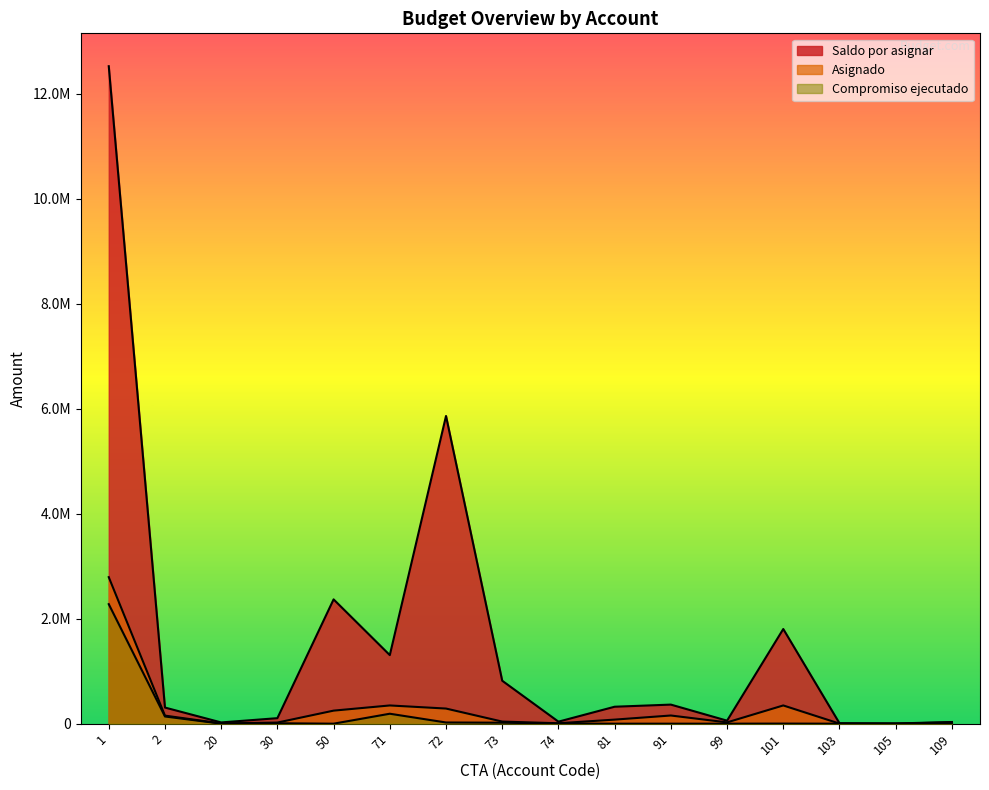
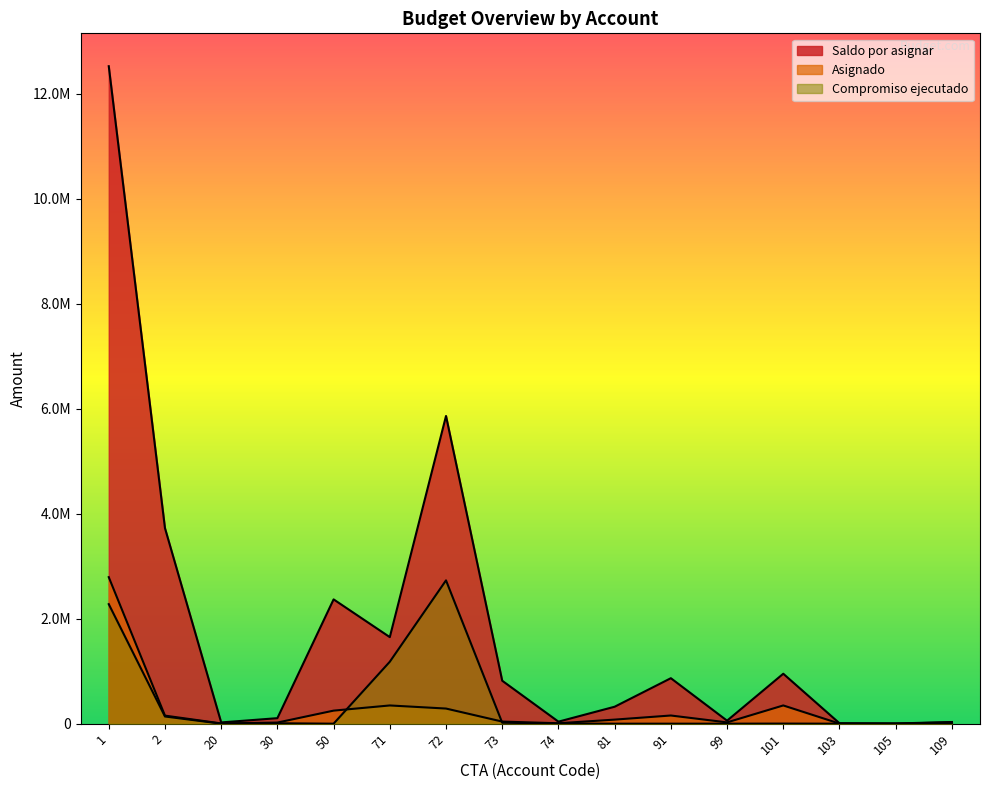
  {
    "Saldo por asignar": {
      "1": 12500000,
-     "2": 300000,
+     "2": 3700000,
      "30": 100000,
      "50": 2400000,
-     "71": 1300000,
+     "71": 1600000,
      "72": 5900000,
      "73": 800000,
      "81": 300000,
-     "91": 400000,
-     "101": 1800000
+     "91": 900000,
+     "101": 1000000
    },
    "Asignado": {
      "1": 2800000,
      "50": 200000,
      "71": 300000,
      "72": 300000,
      "81": 100000,
      "91": 200000,
      "101": 300000
    },
    "Compromiso ejecutado": {
      "1": 2300000,
      "50": 0,
-     "71": 200000,
-     "72": 0,
+     "71": 1200000,
+     "72": 2700000,
      "81": 0,
      "91": 0,
      "101": 0
    }
  }
